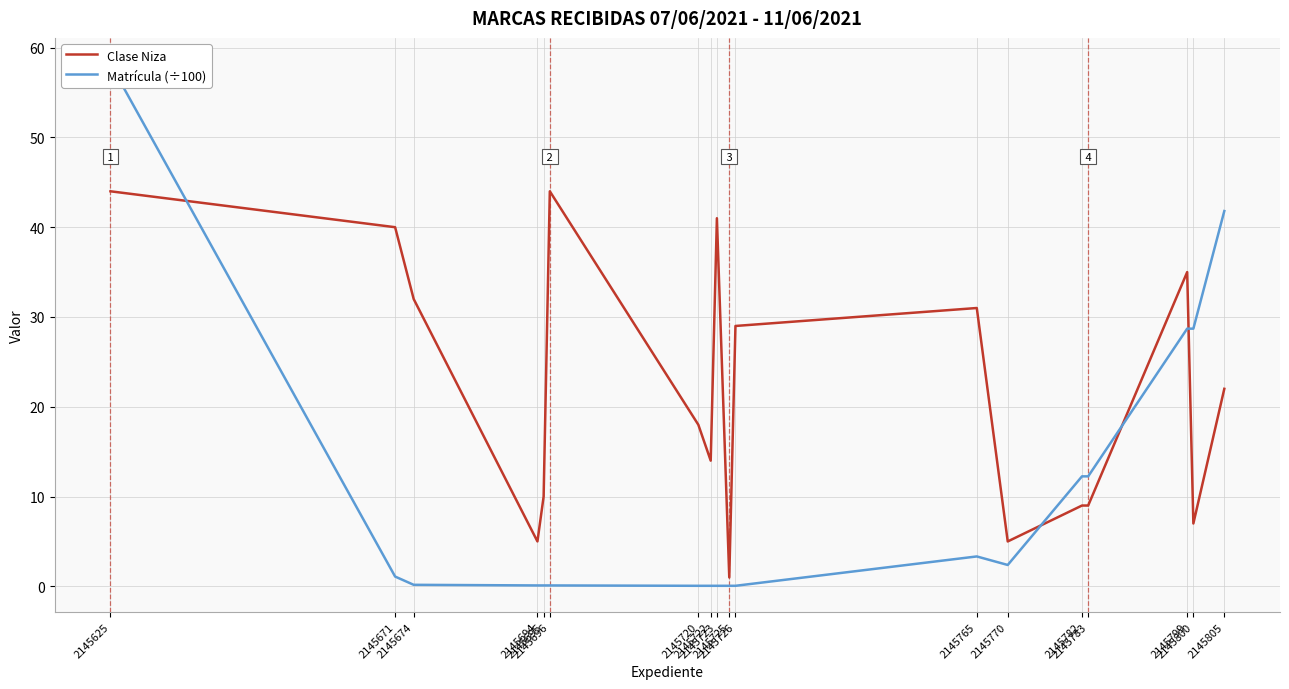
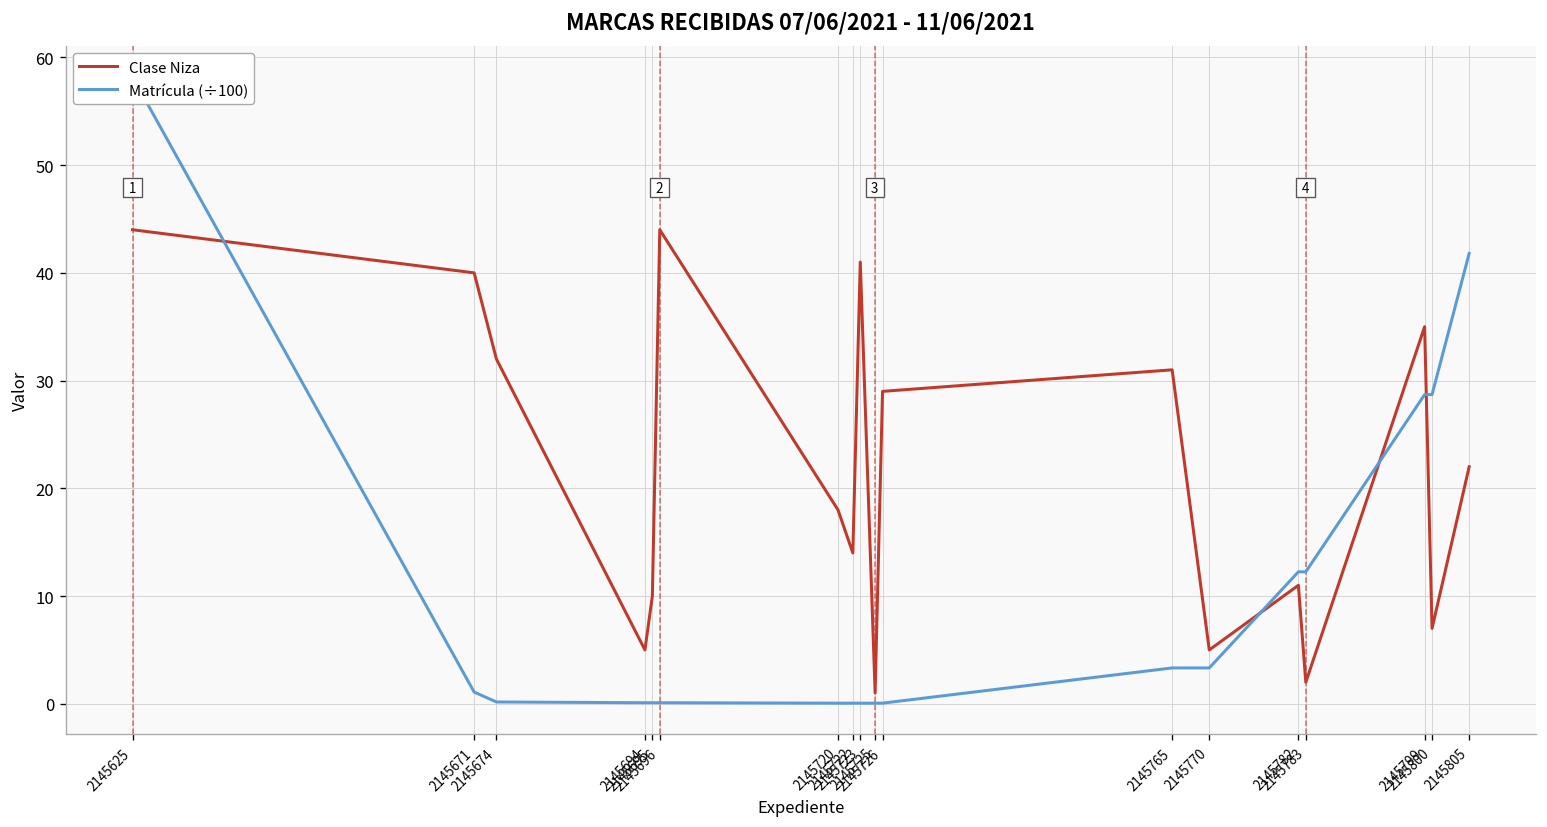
  {
    "Clase Niza": {
      "2145625": 44,
      "2145671": 40,
      "2145674": 32,
      "2145694": 5,
      "2145695": 10,
      "2145696": 44,
      "2145720": 18,
      "2145722": 14,
      "2145723": 41,
      "2145725": 1,
      "2145726": 29,
      "2145765": 31,
      "2145770": 5,
-     "2145782": 9,
-     "2145783": 9,
+     "2145782": 11,
+     "2145783": 2,
      "2145799": 35,
      "2145800": 7,
      "2145805": 22
    },
    "Matrícula (÷100)": {
      "2145671": 1,
      "2145674": 0,
      "2145694": 0,
      "2145695": 0,
      "2145696": 0,
      "2145720": 0,
      "2145722": 0,
      "2145723": 0,
      "2145725": 0,
      "2145726": 0,
      "2145765": 3,
-     "2145770": 2,
+     "2145770": 3,
      "2145782": 12,
      "2145783": 12,
      "2145799": 29,
      "2145800": 29,
      "2145805": 42
    }
  }
